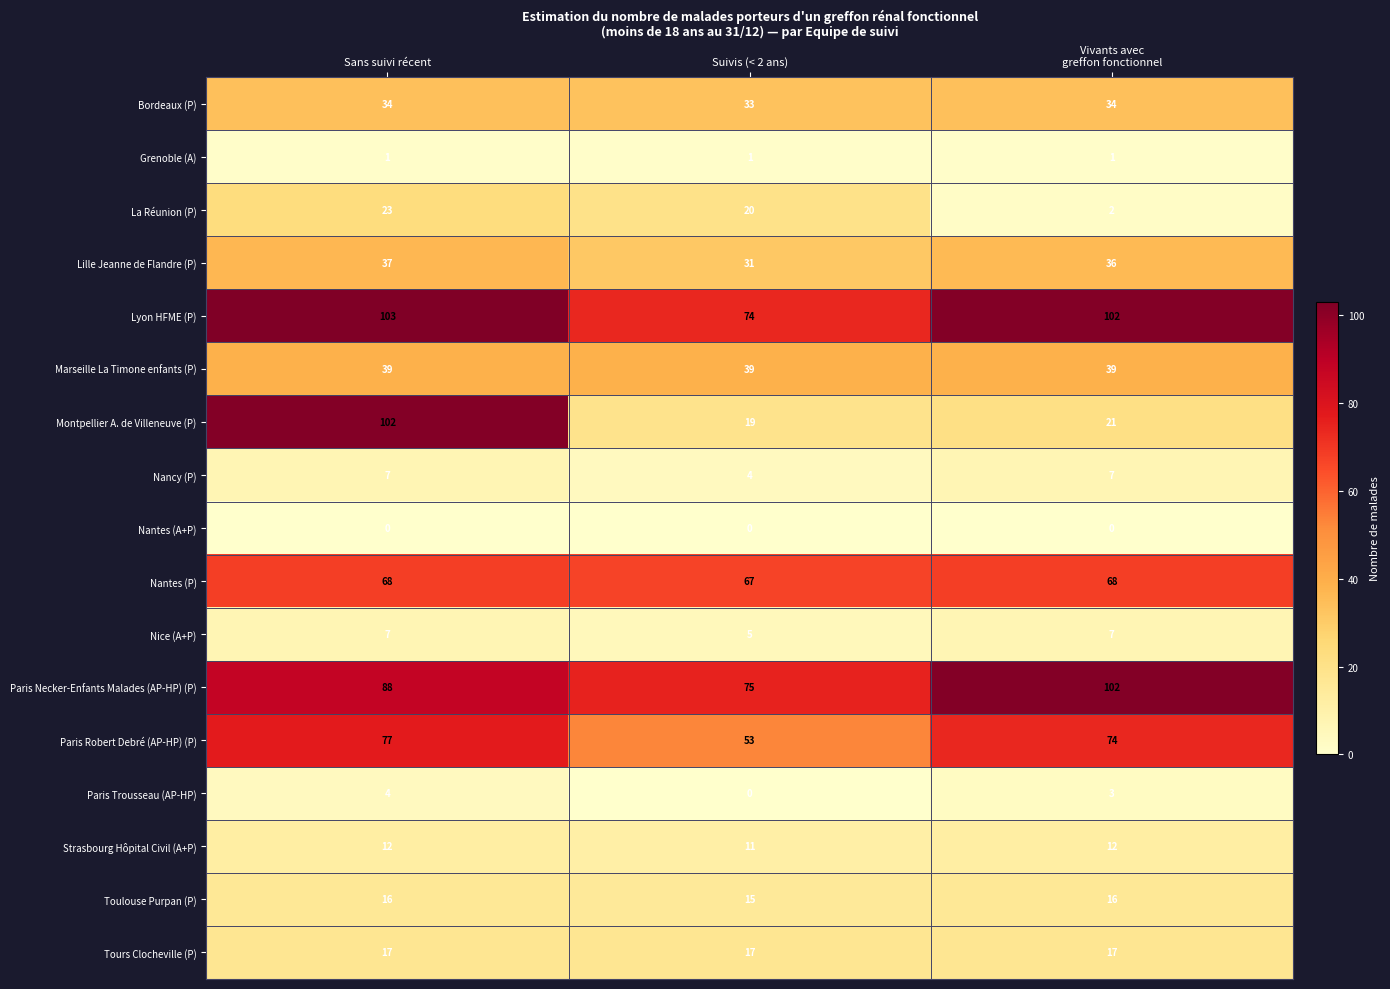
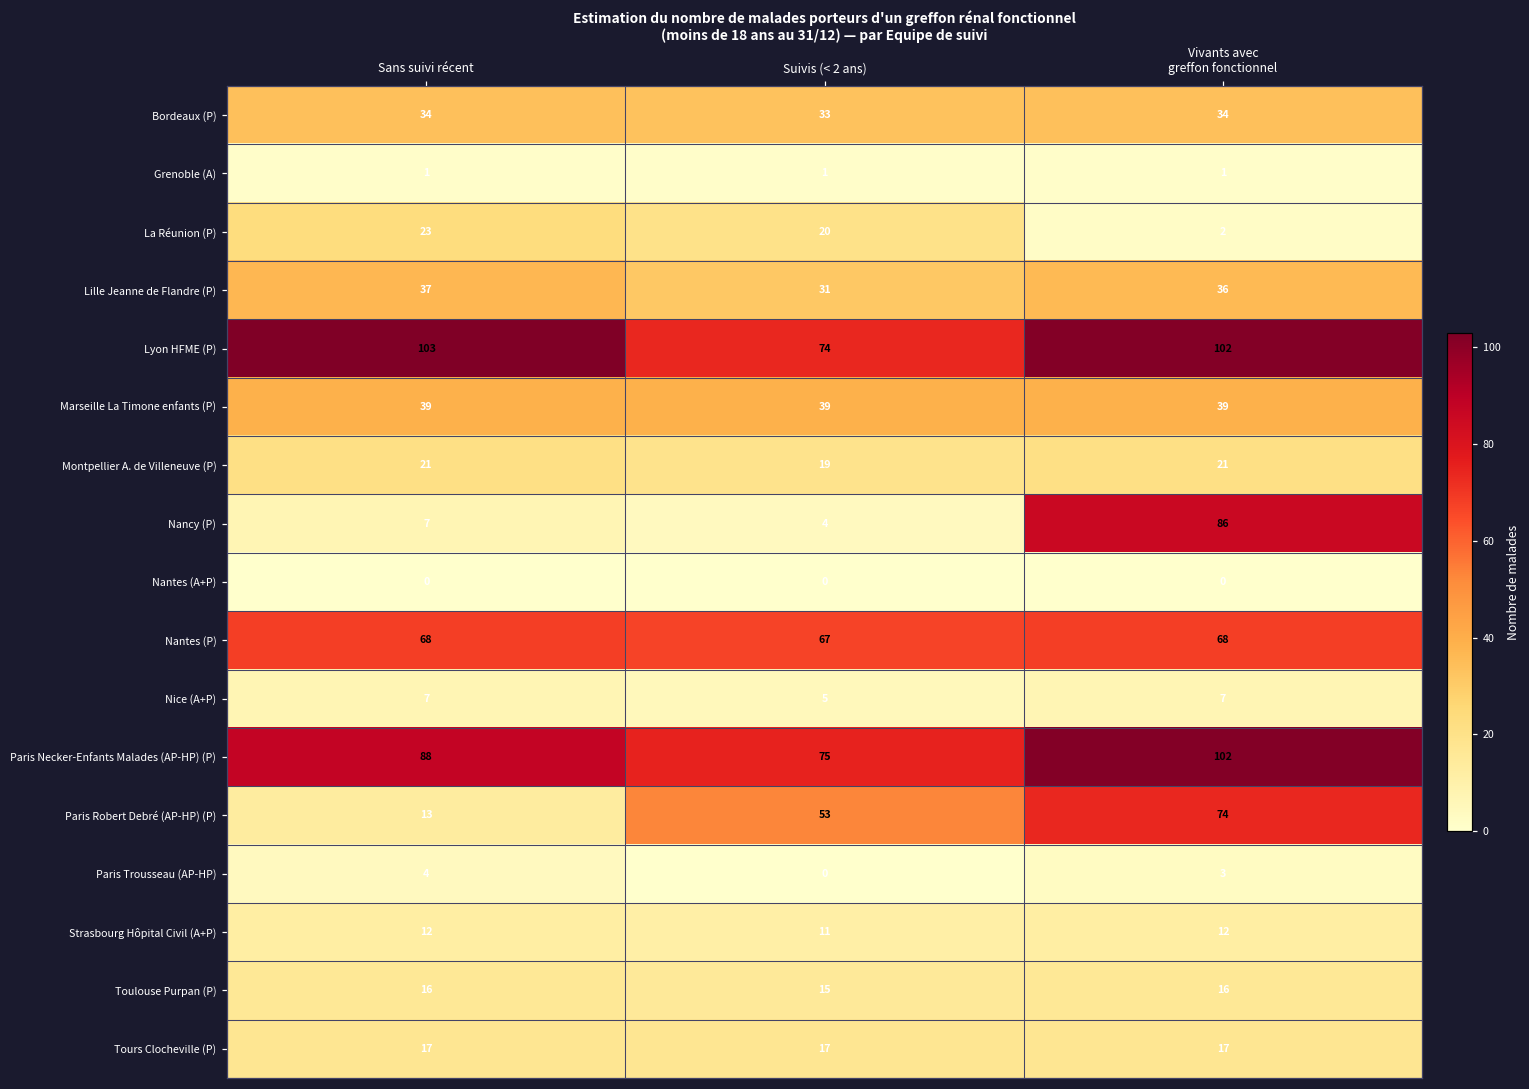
  {
    "Bordeaux (P)": {
      "Sans suivi récent": 34,
      "Suivis (< 2 ans)": 33,
      "Vivants avec greffon fonctionnel": 34
    },
    "Grenoble (A)": {
      "Sans suivi récent": 1,
      "Suivis (< 2 ans)": 1,
      "Vivants avec greffon fonctionnel": 1
    },
    "La Réunion (P)": {
      "Sans suivi récent": 23,
      "Suivis (< 2 ans)": 20,
      "Vivants avec greffon fonctionnel": 2
    },
    "Lille Jeanne de Flandre (P)": {
      "Sans suivi récent": 37,
      "Suivis (< 2 ans)": 31,
      "Vivants avec greffon fonctionnel": 36
    },
    "Lyon HFME (P)": {
      "Sans suivi récent": 103,
      "Suivis (< 2 ans)": 74,
      "Vivants avec greffon fonctionnel": 102
    },
    "Marseille La Timone enfants (P)": {
      "Sans suivi récent": 39,
      "Suivis (< 2 ans)": 39,
      "Vivants avec greffon fonctionnel": 39
    },
    "Montpellier A. de Villeneuve (P)": {
-     "Sans suivi récent": 102,
+     "Sans suivi récent": 21,
      "Suivis (< 2 ans)": 19,
      "Vivants avec greffon fonctionnel": 21
    },
    "Nancy (P)": {
      "Sans suivi récent": 7,
      "Suivis (< 2 ans)": 4,
-     "Vivants avec greffon fonctionnel": 7
+     "Vivants avec greffon fonctionnel": 86
    },
    "Nantes (A+P)": {
      "Sans suivi récent": 0,
      "Suivis (< 2 ans)": 0
    },
    "Nantes (P)": {
      "Sans suivi récent": 68,
      "Suivis (< 2 ans)": 67,
      "Vivants avec greffon fonctionnel": 68
    },
    "Nice (A+P)": {
      "Sans suivi récent": 7,
      "Suivis (< 2 ans)": 5,
      "Vivants avec greffon fonctionnel": 7
    },
    "Paris Necker-Enfants Malades (AP-HP) (P)": {
      "Sans suivi récent": 88,
      "Suivis (< 2 ans)": 75,
      "Vivants avec greffon fonctionnel": 102
    },
    "Paris Robert Debré (AP-HP) (P)": {
-     "Sans suivi récent": 77,
+     "Sans suivi récent": 13,
      "Suivis (< 2 ans)": 53,
      "Vivants avec greffon fonctionnel": 74
    },
    "Paris Trousseau (AP-HP)": {
      "Sans suivi récent": 4,
      "Suivis (< 2 ans)": 0,
      "Vivants avec greffon fonctionnel": 3
    },
    "Strasbourg Hôpital Civil (A+P)": {
      "Sans suivi récent": 12,
      "Suivis (< 2 ans)": 11,
      "Vivants avec greffon fonctionnel": 12
    },
    "Toulouse Purpan (P)": {
      "Sans suivi récent": 16,
      "Suivis (< 2 ans)": 15,
      "Vivants avec greffon fonctionnel": 16
    },
    "Tours Clocheville (P)": {
      "Sans suivi récent": 17,
      "Suivis (< 2 ans)": 17,
      "Vivants avec greffon fonctionnel": 17
    }
  }
